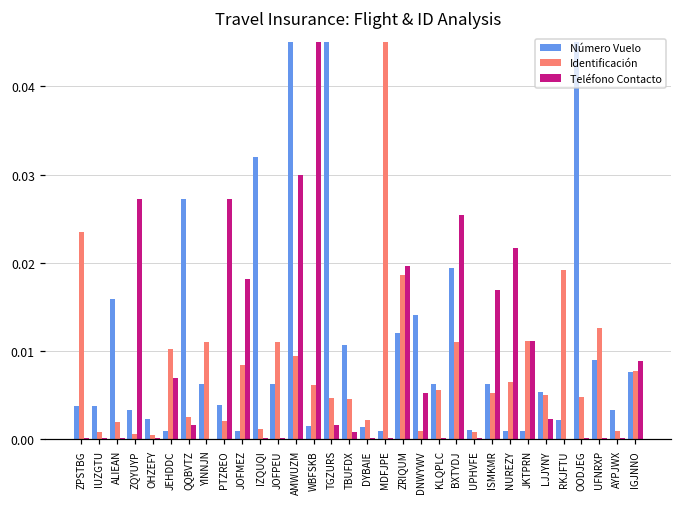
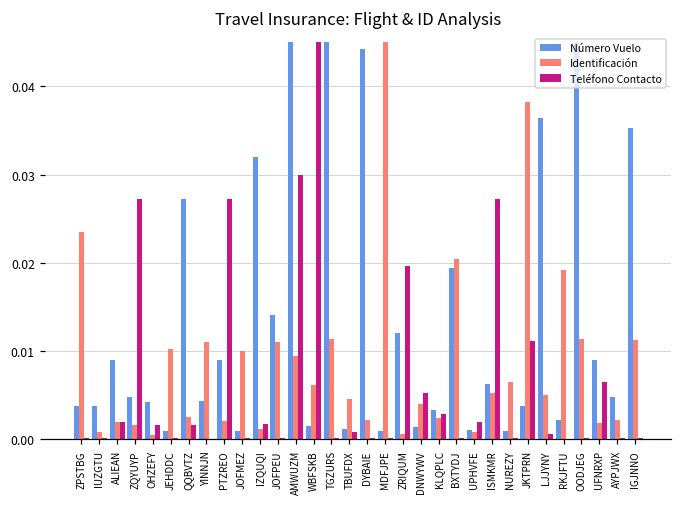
  {
    "Número Vuelo": {
      "ZPSTBG": 0.004,
      "IUZGTU": 0.004,
-     "ALIEAN": 0.016,
-     "ZQYUYP": 0.003,
-     "OHZEFY": 0.002,
+     "ALIEAN": 0.009,
+     "ZQYUYP": 0.005,
+     "OHZEFY": 0.004,
      "JEHDDC": 0.001,
      "QQBVTZ": 0.027,
-     "YINNJN": 0.006,
-     "PTZREO": 0.004,
+     "YINNJN": 0.004,
+     "PTZREO": 0.009,
      "JOFMEZ": 0.001,
      "IZQUQI": 0.032,
-     "JOFPEU": 0.006,
+     "JOFPEU": 0.014,
      "AMWUZM": 0.045,
      "WBFSKB": 0.001,
      "TGZURS": 0.045,
-     "TBUFDX": 0.011,
-     "DYBAIE": 0.001,
+     "TBUFDX": 0.001,
+     "DYBAIE": 0.044,
      "MDFJPE": 0.001,
      "ZRIQUM": 0.012,
-     "DNWYWV": 0.014,
-     "KLQPLC": 0.006,
+     "DNWYWV": 0.001,
+     "KLQPLC": 0.003,
      "BXTYDJ": 0.019,
      "UPHVFE": 0.001,
      "ISMKMR": 0.006,
      "NUREZY": 0.001,
-     "JKTPRN": 0.001,
-     "LJJYNY": 0.005,
+     "JKTPRN": 0.004,
+     "LJJYNY": 0.036,
      "RKJFTU": 0.002,
      "UFNRXP": 0.009,
-     "AYPJWX": 0.003,
-     "IGJNNO": 0.008
+     "AYPJWX": 0.005,
+     "IGJNNO": 0.035
    },
    "Identificación": {
      "ZPSTBG": 0.023,
      "IUZGTU": 0.001,
      "ALIEAN": 0.002,
-     "ZQYUYP": 0.001,
+     "ZQYUYP": 0.002,
      "OHZEFY": 0.001,
      "JEHDDC": 0.010,
      "QQBVTZ": 0.002,
      "YINNJN": 0.011,
      "PTZREO": 0.002,
-     "JOFMEZ": 0.008,
+     "JOFMEZ": 0.010,
      "IZQUQI": 0.001,
      "JOFPEU": 0.011,
      "AMWUZM": 0.009,
      "WBFSKB": 0.006,
-     "TGZURS": 0.005,
+     "TGZURS": 0.011,
      "TBUFDX": 0.005,
      "DYBAIE": 0.002,
      "MDFJPE": 0.045,
-     "ZRIQUM": 0.019,
-     "DNWYWV": 0.001,
-     "KLQPLC": 0.006,
-     "BXTYDJ": 0.011,
+     "ZRIQUM": 0.001,
+     "DNWYWV": 0.004,
+     "KLQPLC": 0.002,
+     "BXTYDJ": 0.020,
      "UPHVFE": 0.001,
      "ISMKMR": 0.005,
      "NUREZY": 0.007,
-     "JKTPRN": 0.011,
+     "JKTPRN": 0.038,
      "LJJYNY": 0.005,
      "RKJFTU": 0.019,
-     "OODJEG": 0.005,
-     "UFNRXP": 0.013,
-     "AYPJWX": 0.001,
-     "IGJNNO": 0.008
+     "OODJEG": 0.011,
+     "UFNRXP": 0.002,
+     "AYPJWX": 0.002,
+     "IGJNNO": 0.011
    },
    "Teléfono Contacto": {
-     "ALIEAN": 0.000,
+     "ALIEAN": 0.002,
      "ZQYUYP": 0.027,
-     "OHZEFY": 0.000,
-     "JEHDDC": 0.007,
+     "OHZEFY": 0.002,
+     "JEHDDC": 0.000,
      "QQBVTZ": 0.002,
      "PTZREO": 0.027,
-     "JOFMEZ": 0.018,
-     "IZQUQI": 0.000,
+     "JOFMEZ": 0.000,
+     "IZQUQI": 0.002,
      "AMWUZM": 0.030,
      "WBFSKB": 0.045,
-     "TGZURS": 0.002,
+     "TGZURS": 0.000,
      "TBUFDX": 0.001,
      "ZRIQUM": 0.020,
      "DNWYWV": 0.005,
-     "KLQPLC": 0.000,
-     "BXTYDJ": 0.025,
-     "UPHVFE": 0.000,
-     "ISMKMR": 0.017,
-     "NUREZY": 0.022,
+     "KLQPLC": 0.003,
+     "BXTYDJ": 0.000,
+     "UPHVFE": 0.002,
+     "ISMKMR": 0.027,
+     "NUREZY": 0.000,
      "JKTPRN": 0.011,
-     "LJJYNY": 0.002,
-     "UFNRXP": 0.000,
-     "IGJNNO": 0.009
+     "LJJYNY": 0.001,
+     "UFNRXP": 0.007,
+     "IGJNNO": 0.000
    }
  }
